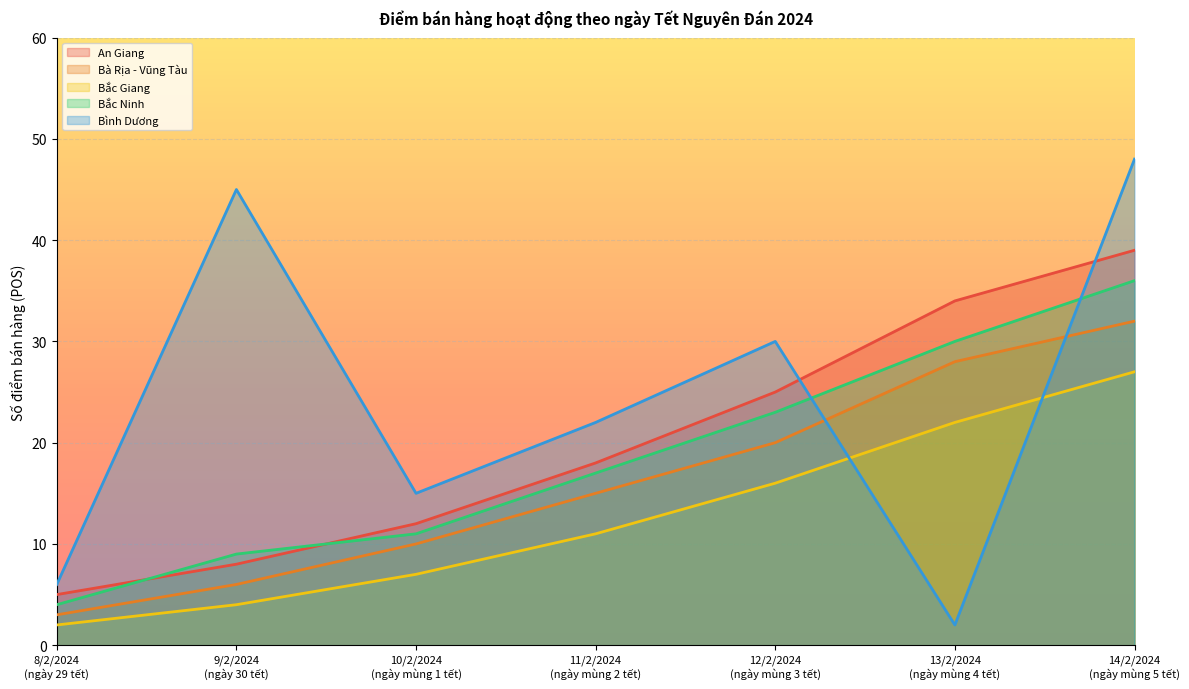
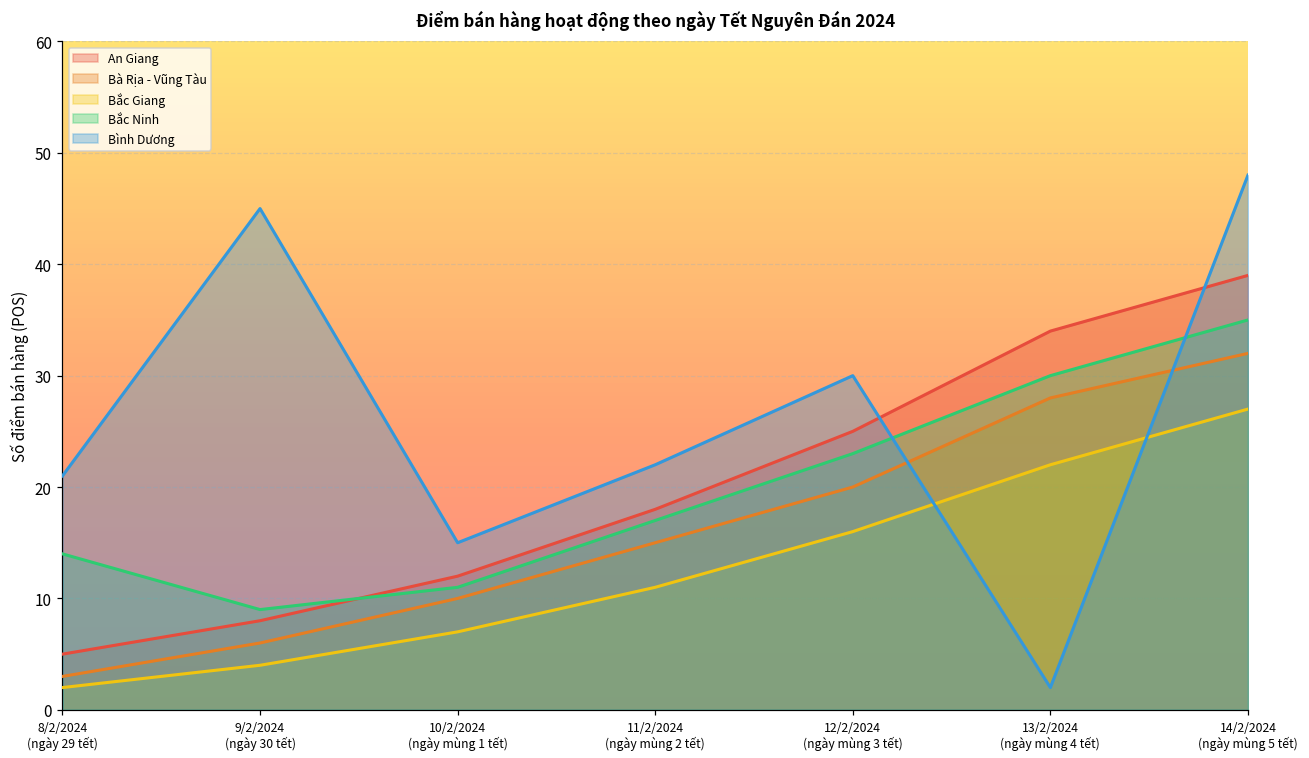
  {
    "Bắc Ninh": {
-     "8/2/2024 (ngày 29 tết)": 4,
+     "8/2/2024 (ngày 29 tết)": 14,
      "9/2/2024 (ngày 30 tết)": 9,
      "10/2/2024 (ngày mùng 1 tết)": 11,
      "11/2/2024 (ngày mùng 2 tết)": 17,
      "12/2/2024 (ngày mùng 3 tết)": 23,
      "13/2/2024 (ngày mùng 4 tết)": 30,
-     "14/2/2024 (ngày mùng 5 tết)": 36
+     "14/2/2024 (ngày mùng 5 tết)": 35
    },
    "Bình Dương": {
-     "8/2/2024 (ngày 29 tết)": 6,
+     "8/2/2024 (ngày 29 tết)": 21,
      "9/2/2024 (ngày 30 tết)": 45,
      "10/2/2024 (ngày mùng 1 tết)": 15,
      "11/2/2024 (ngày mùng 2 tết)": 22,
      "12/2/2024 (ngày mùng 3 tết)": 30,
      "13/2/2024 (ngày mùng 4 tết)": 2,
      "14/2/2024 (ngày mùng 5 tết)": 48
    }
  }
